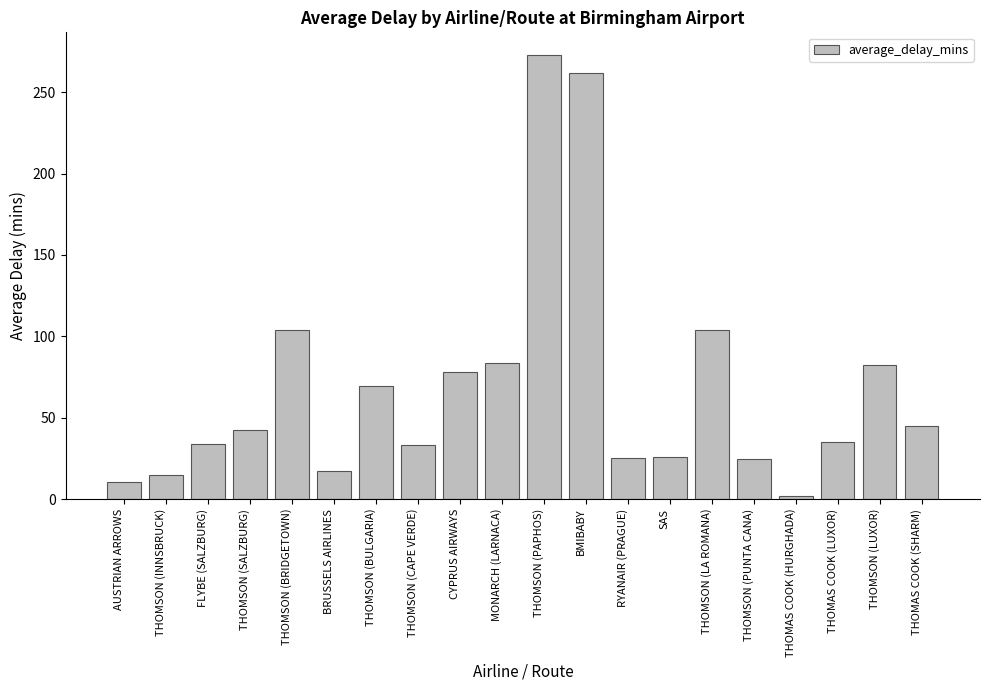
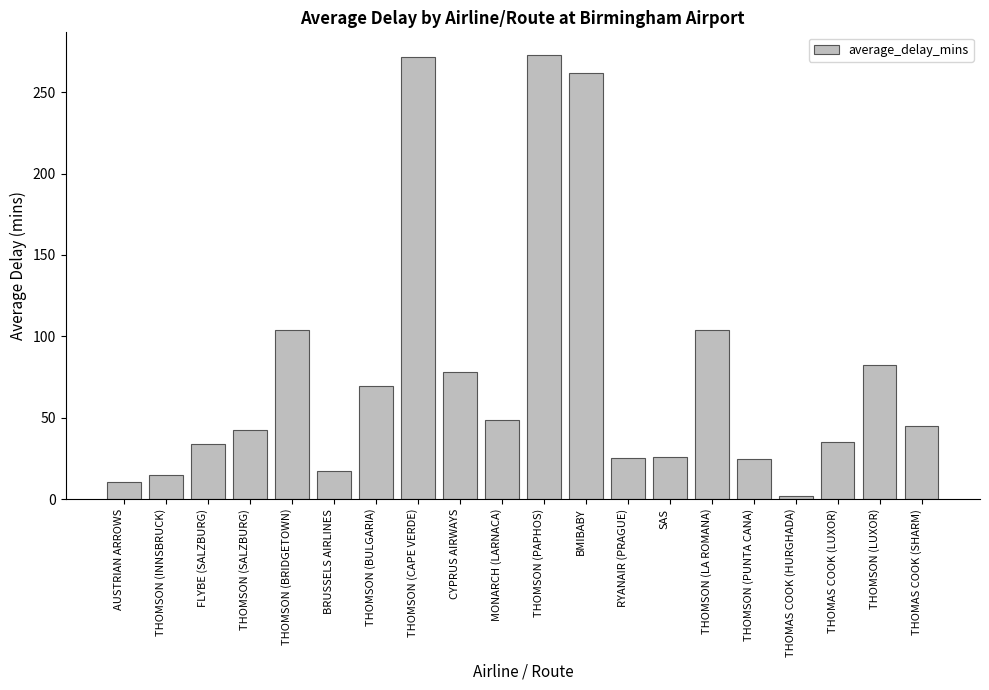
  {
    "AUSTRIAN ARROWS": 11,
    "THOMSON (INNSBRUCK)": 15,
    "FLYBE (SALZBURG)": 34,
    "THOMSON (SALZBURG)": 42,
    "THOMSON (BRIDGETOWN)": 104,
    "BRUSSELS AIRLINES": 17,
    "THOMSON (BULGARIA)": 69,
-   "THOMSON (CAPE VERDE)": 33,
+   "THOMSON (CAPE VERDE)": 272,
    "CYPRUS AIRWAYS": 78,
-   "MONARCH (LARNACA)": 84,
+   "MONARCH (LARNACA)": 48,
    "THOMSON (PAPHOS)": 273,
    "BMIBABY": 262,
    "RYANAIR (PRAGUE)": 25,
    "SAS": 26,
    "THOMSON (LA ROMANA)": 104,
    "THOMSON (PUNTA CANA)": 25,
    "THOMAS COOK (HURGHADA)": 2,
    "THOMAS COOK (LUXOR)": 35,
    "THOMSON (LUXOR)": 82,
    "THOMAS COOK (SHARM)": 45
  }
